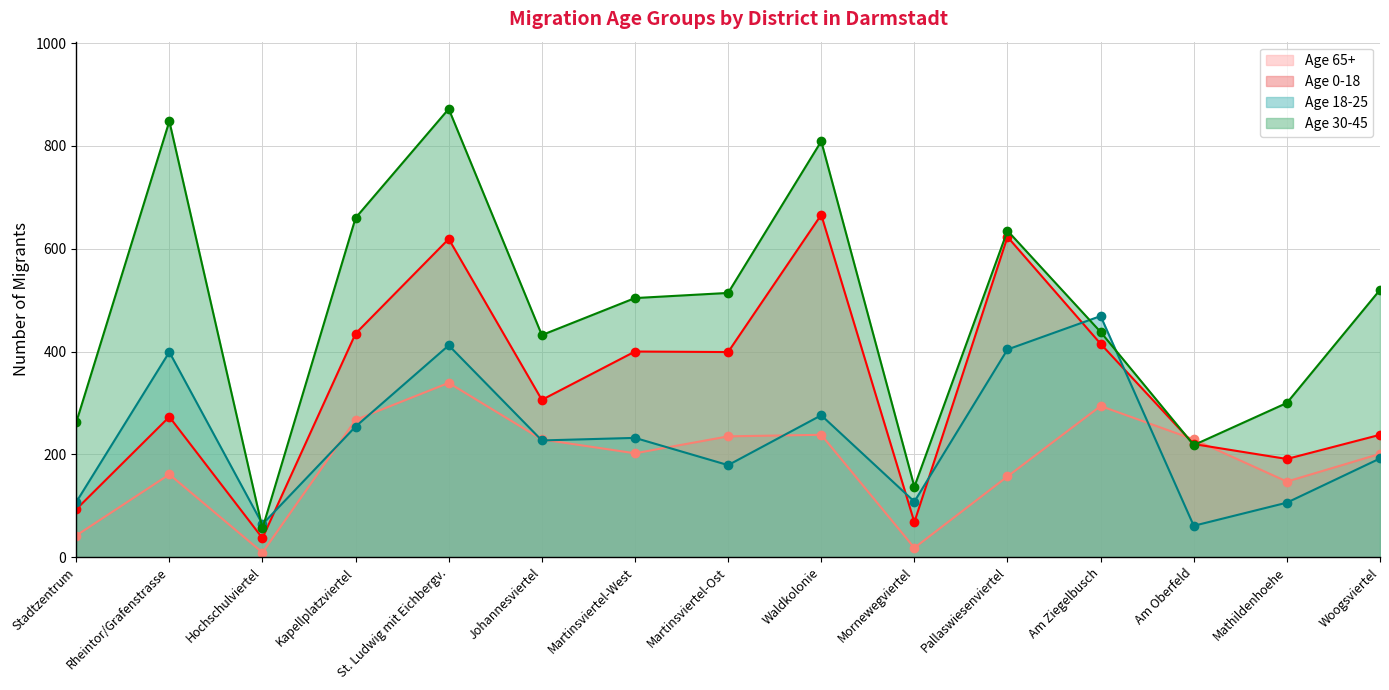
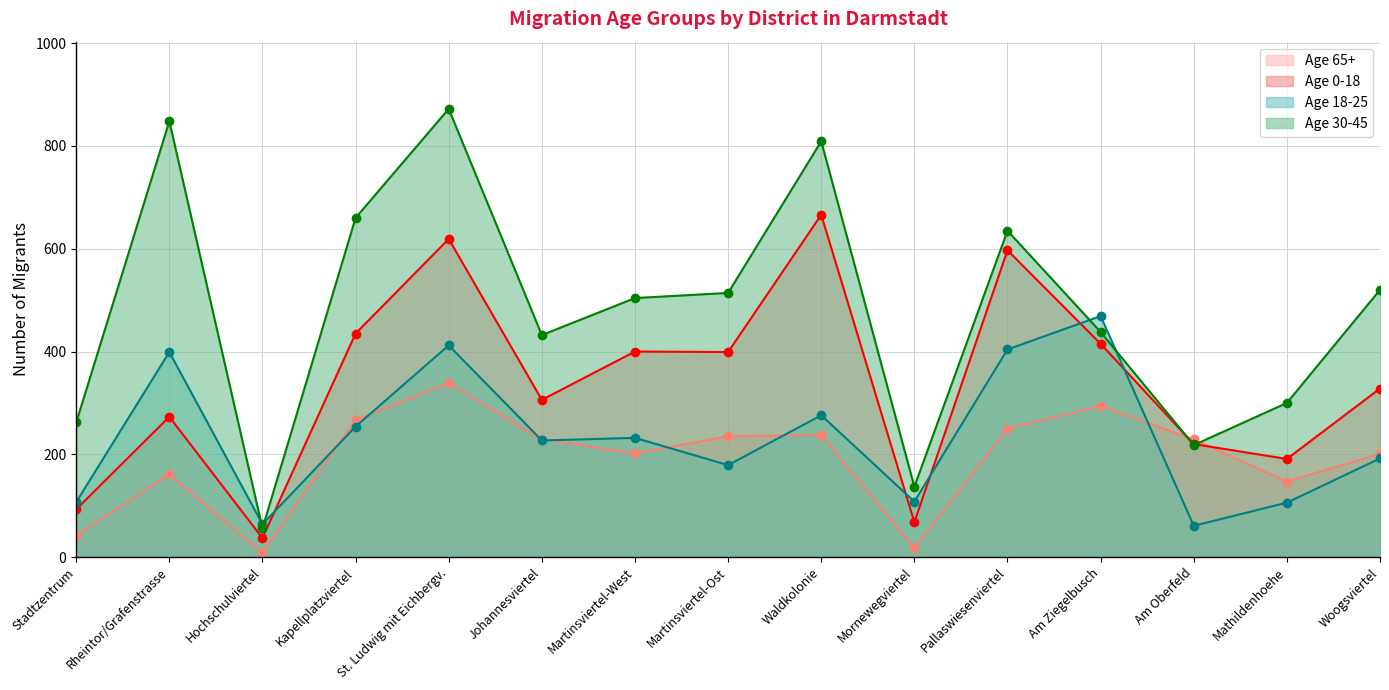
  {
    "Age 65+": {
      "Stadtzentrum": 40,
      "Rheintor/Grafenstrasse": 160,
      "Hochschulviertel": 10,
      "Kapellplatzviertel": 270,
      "St. Ludwig mit Eichbergv.": 340,
      "Martinsviertel-West": 200,
      "Martinsviertel-Ost": 240,
      "Waldkolonie": 240,
      "Mornewegviertel": 20,
-     "Pallaswiesenviertel": 160,
+     "Pallaswiesenviertel": 250,
      "Am Ziegelbusch": 290,
      "Am Oberfeld": 230,
      "Mathildenhoehe": 150,
      "Woogsviertel": 200
    },
    "Age 0-18": {
      "Stadtzentrum": 90,
      "Rheintor/Grafenstrasse": 270,
      "Hochschulviertel": 40,
      "Kapellplatzviertel": 440,
      "St. Ludwig mit Eichbergv.": 620,
      "Johannesviertel": 310,
      "Martinsviertel-West": 400,
      "Martinsviertel-Ost": 400,
      "Waldkolonie": 670,
      "Mornewegviertel": 70,
-     "Pallaswiesenviertel": 620,
+     "Pallaswiesenviertel": 600,
      "Am Ziegelbusch": 420,
      "Mathildenhoehe": 190,
-     "Woogsviertel": 240
+     "Woogsviertel": 330
    }
  }
